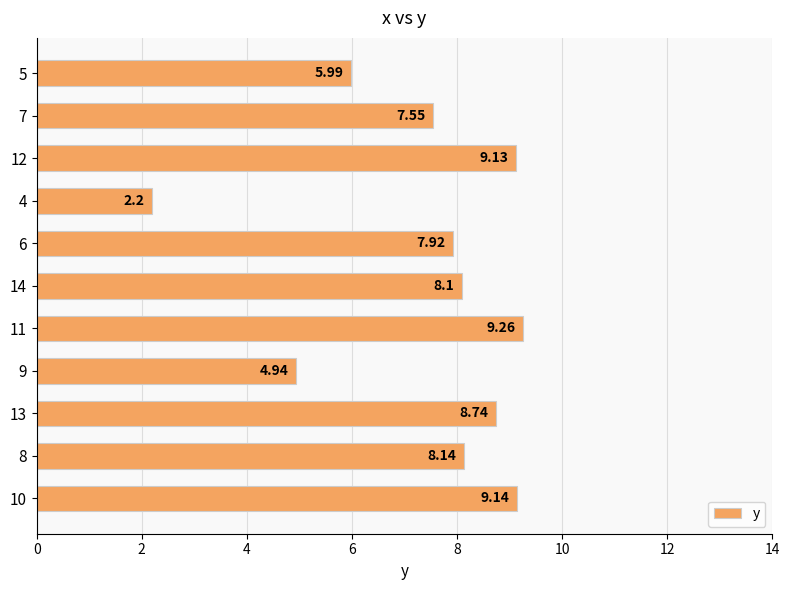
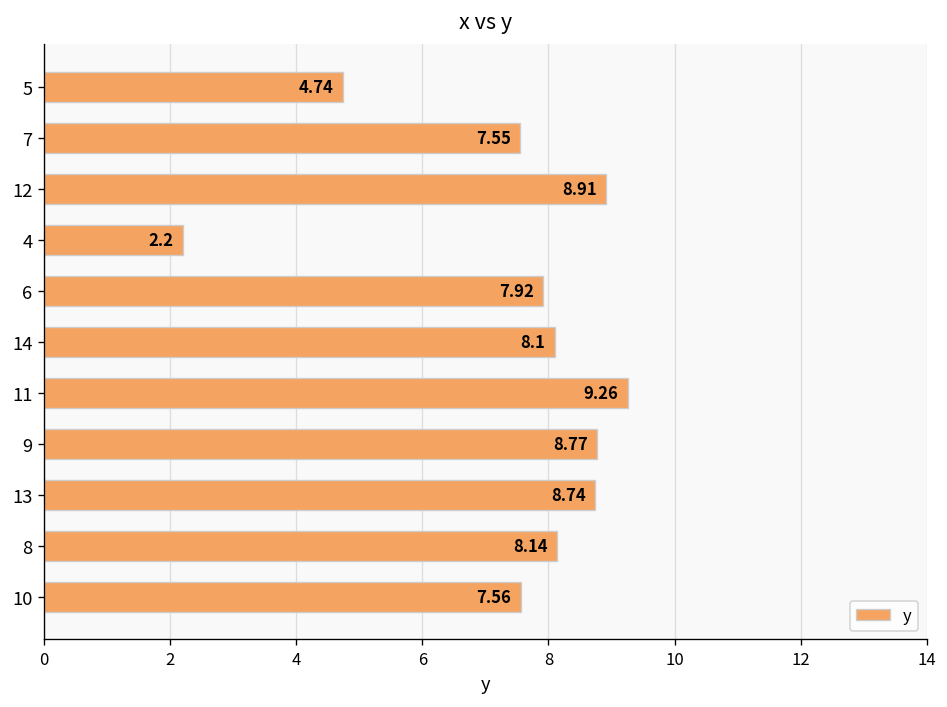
  {
-   "5": 5.99,
+   "5": 4.74,
    "7": 7.55,
-   "12": 9.13,
+   "12": 8.91,
    "4": 2.2,
    "6": 7.92,
    "14": 8.1,
    "11": 9.26,
-   "9": 4.94,
+   "9": 8.77,
    "13": 8.74,
    "8": 8.14,
-   "10": 9.14
+   "10": 7.56
  }
